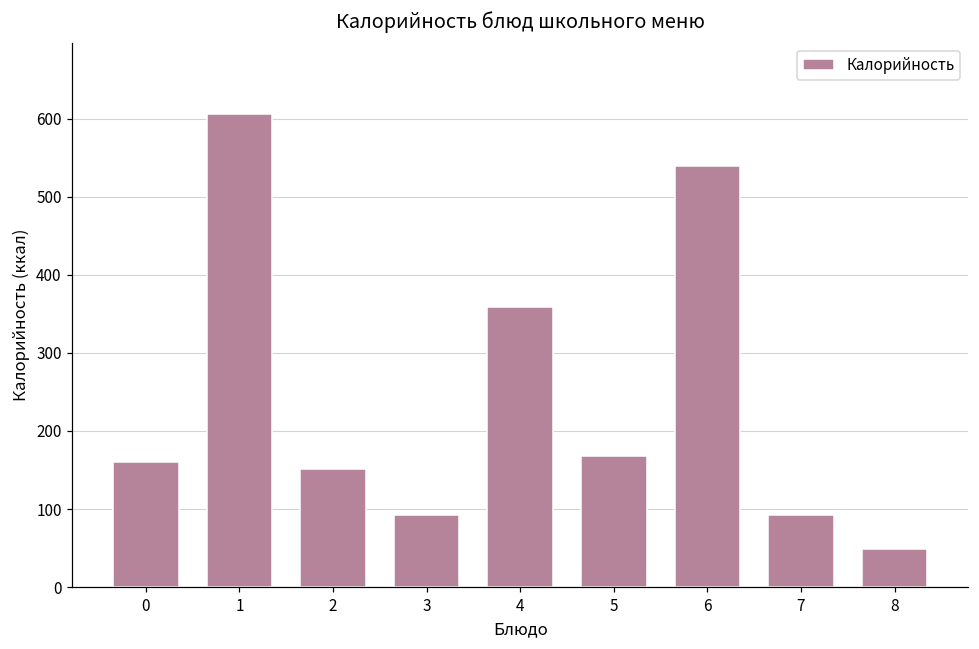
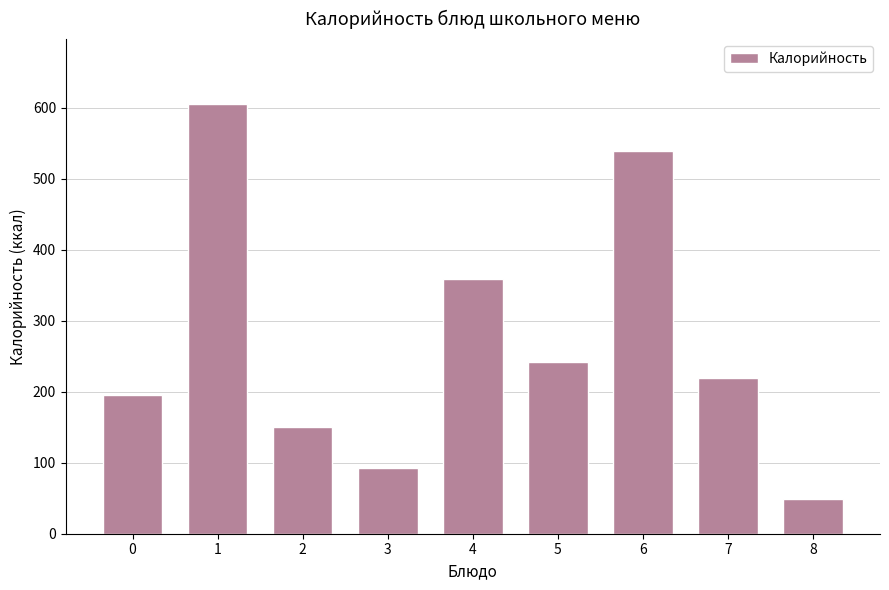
  {
-   "0": 160,
+   "0": 200,
    "1": 610,
    "2": 150,
    "3": 90,
    "4": 360,
-   "5": 170,
+   "5": 240,
    "6": 540,
-   "7": 90,
+   "7": 220,
    "8": 50
  }
